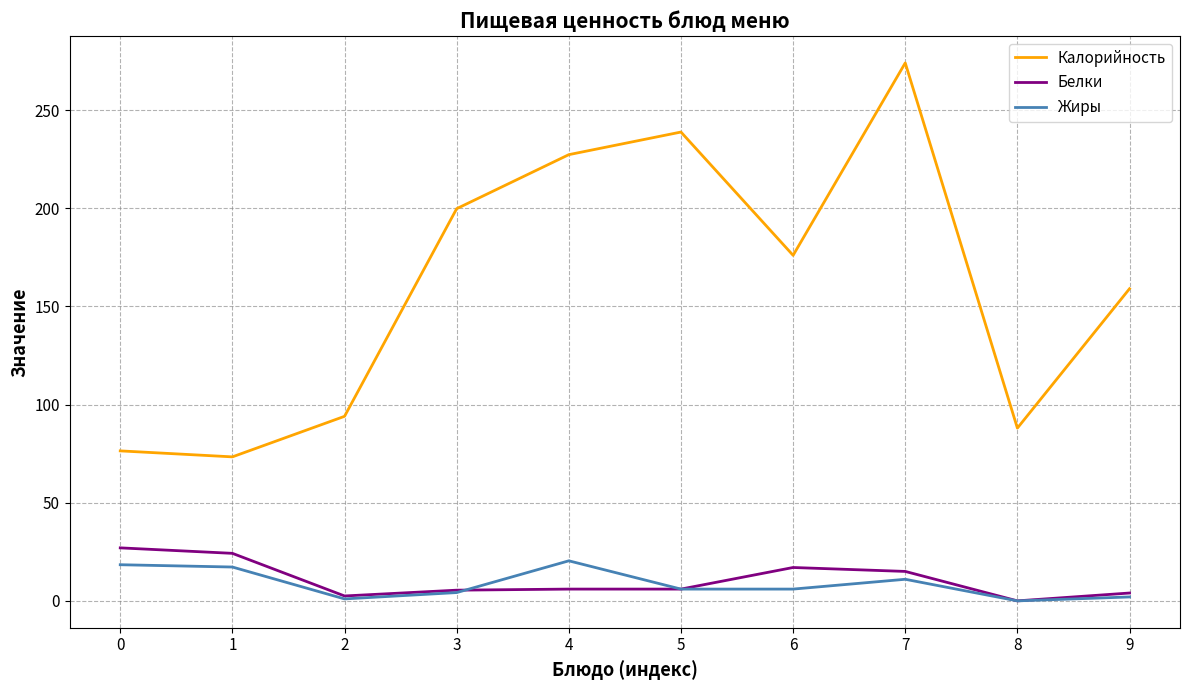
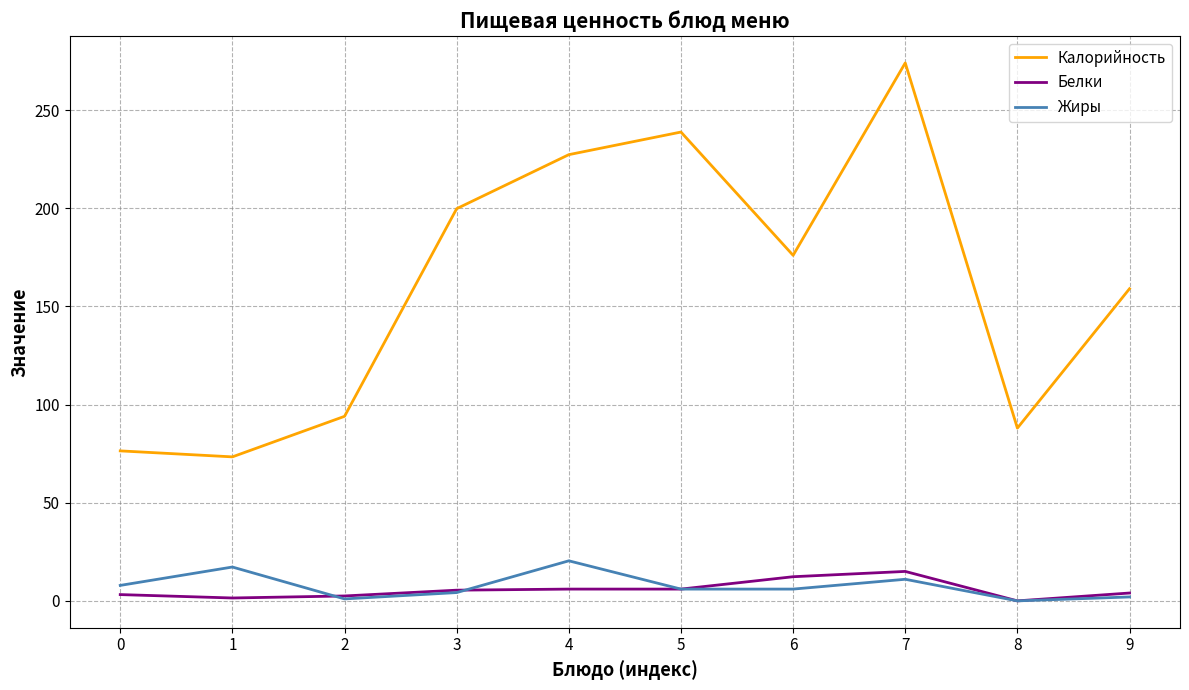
  {
    "Калорийность": {
      "0": 76,
      "1": 73,
      "2": 94,
      "3": 200,
      "4": 227,
      "5": 239,
      "6": 176,
      "7": 274,
      "8": 88,
      "9": 159
    },
    "Белки": {
-     "0": 27,
-     "1": 24,
+     "0": 3,
+     "1": 1,
      "2": 3,
      "4": 6,
-     "6": 17,
+     "6": 12,
      "7": 15,
      "9": 4
    },
    "Жиры": {
-     "0": 18,
+     "0": 8,
      "1": 17,
      "2": 1,
      "4": 20,
      "6": 6,
      "7": 11,
      "9": 2
    }
  }
